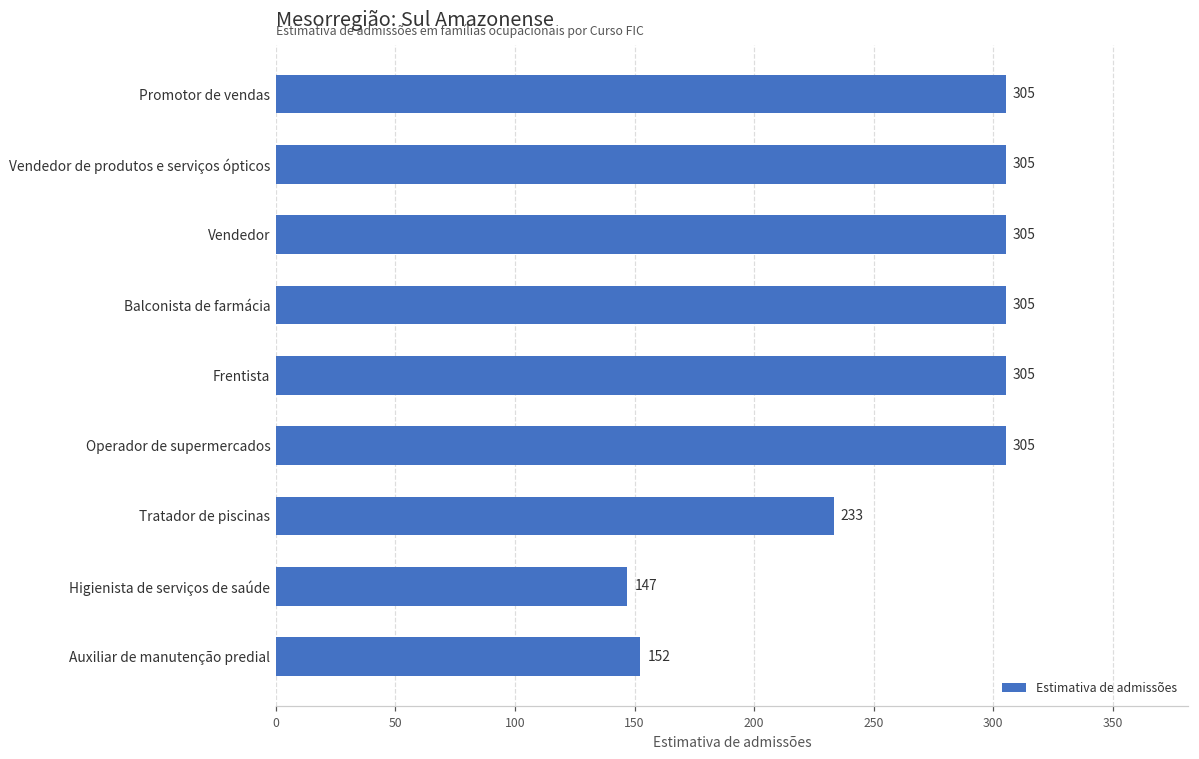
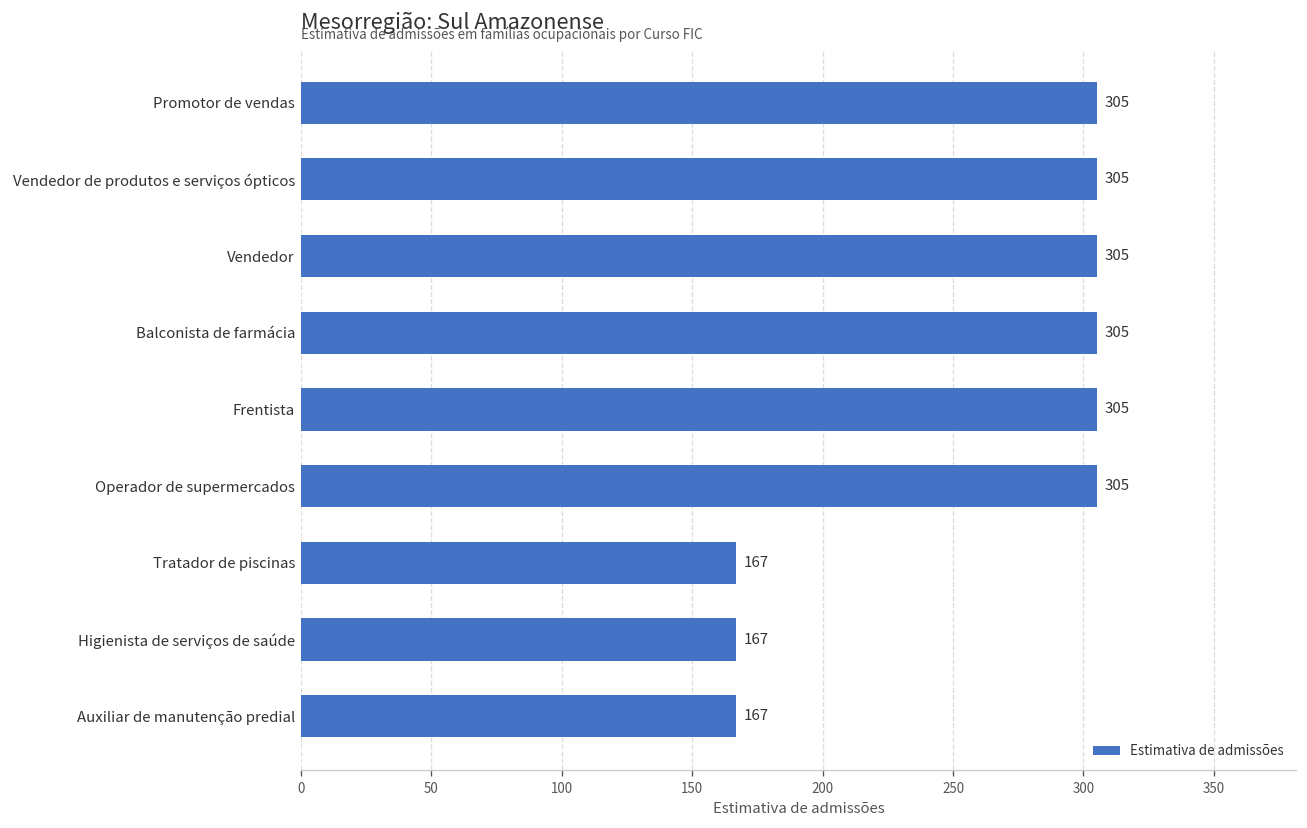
  {
    "Promotor de vendas": 305,
    "Vendedor de produtos e serviços ópticos": 305,
    "Vendedor": 305,
    "Balconista de farmácia": 305,
    "Frentista": 305,
    "Operador de supermercados": 305,
-   "Tratador de piscinas": 233,
-   "Higienista de serviços de saúde": 147,
-   "Auxiliar de manutenção predial": 152
+   "Tratador de piscinas": 167,
+   "Higienista de serviços de saúde": 167,
+   "Auxiliar de manutenção predial": 167
  }
